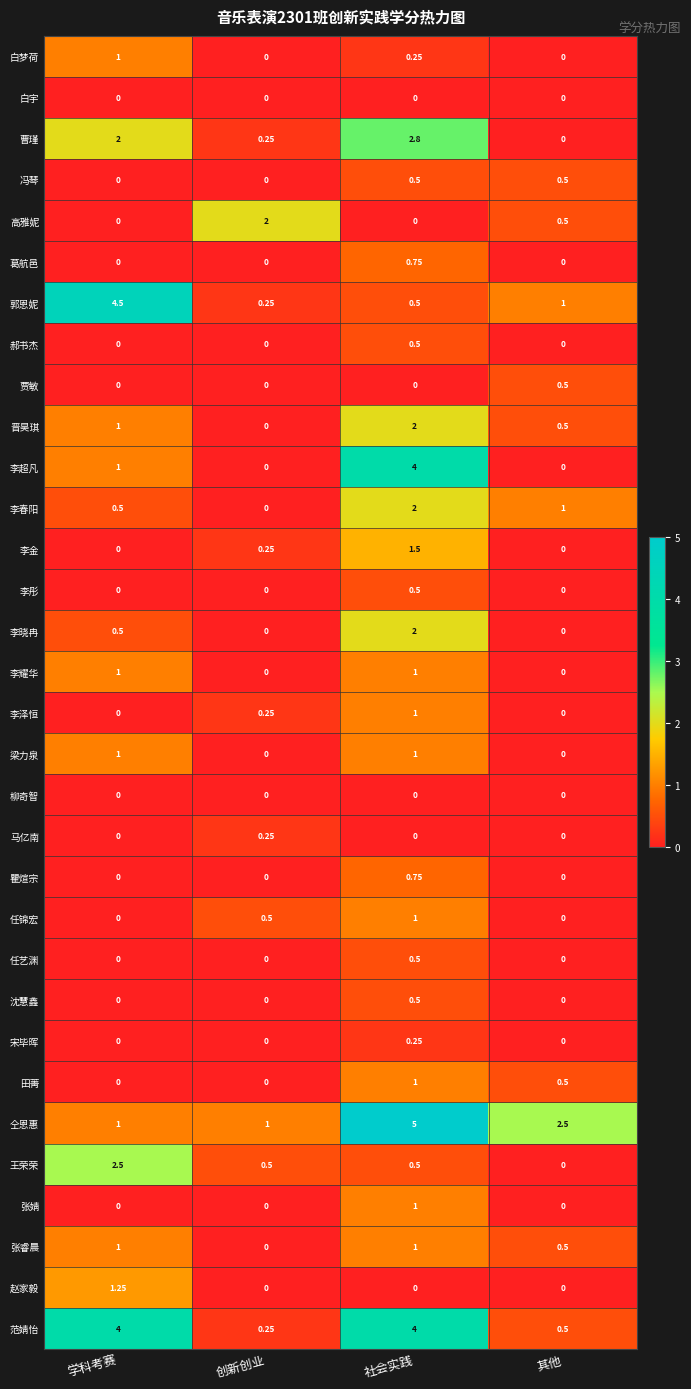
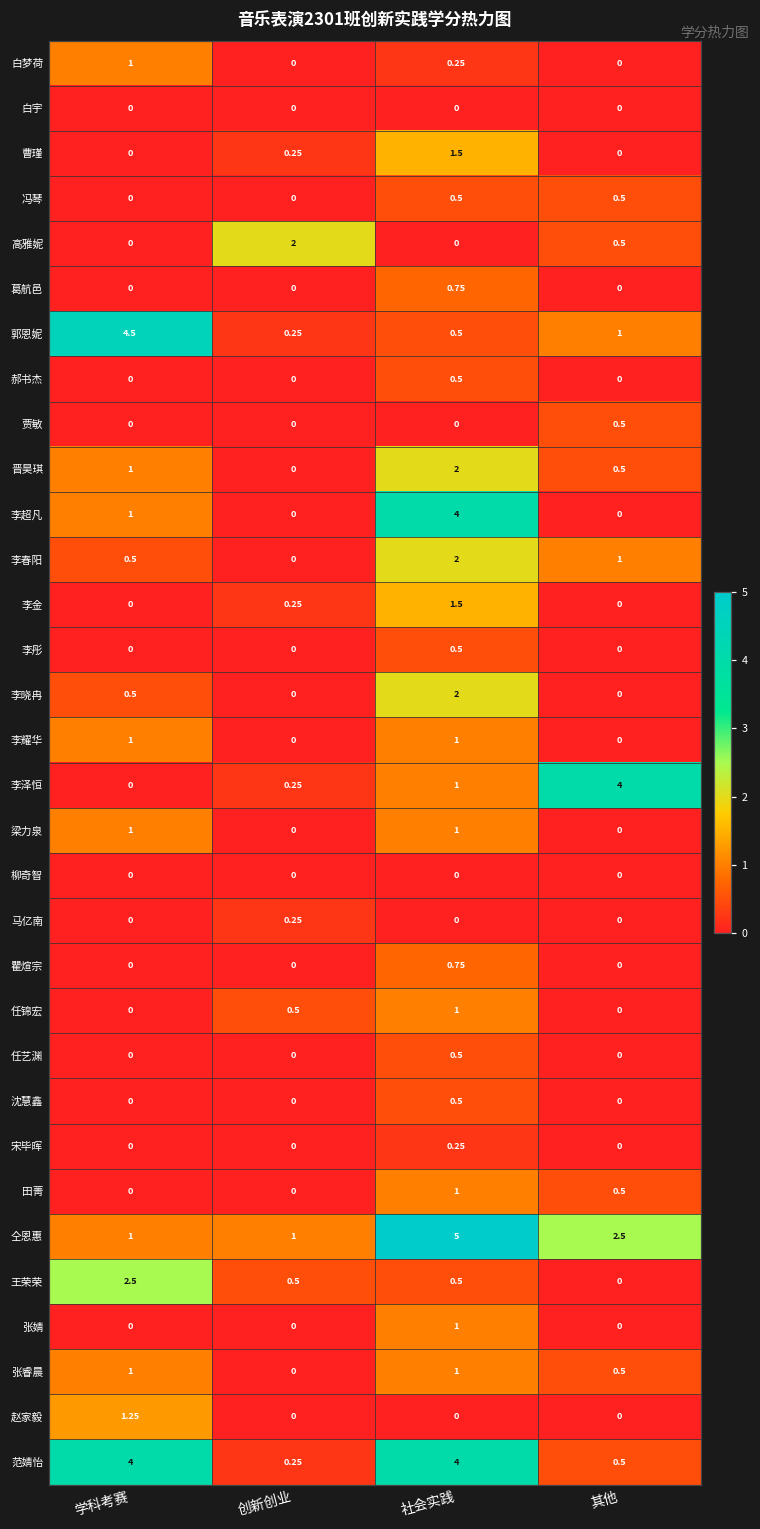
  {
    "白梦荷": {
      "学科考赛": 1,
      "创新创业": 0,
      "社会实践": 0.25,
      "其他": 0
    },
    "白宇": {
      "学科考赛": 0,
      "创新创业": 0,
      "社会实践": 0,
      "其他": 0
    },
    "曹瑾": {
-     "学科考赛": 2,
+     "学科考赛": 0,
      "创新创业": 0.25,
-     "社会实践": 2.8,
+     "社会实践": 1.5,
      "其他": 0
    },
    "冯琴": {
      "学科考赛": 0,
      "创新创业": 0,
      "社会实践": 0.5,
      "其他": 0.5
    },
    "高雅妮": {
      "学科考赛": 0,
      "创新创业": 2,
      "社会实践": 0,
      "其他": 0.5
    },
    "葛航邑": {
      "学科考赛": 0,
      "创新创业": 0,
      "社会实践": 0.75,
      "其他": 0
    },
    "郭恩妮": {
      "学科考赛": 4.5,
      "创新创业": 0.25,
      "社会实践": 0.5,
      "其他": 1
    },
    "郝书杰": {
      "学科考赛": 0,
      "创新创业": 0,
      "社会实践": 0.5,
      "其他": 0
    },
    "贾敏": {
      "学科考赛": 0,
      "创新创业": 0,
      "社会实践": 0,
      "其他": 0.5
    },
    "晋昊琪": {
      "学科考赛": 1,
      "创新创业": 0,
      "社会实践": 2,
      "其他": 0.5
    },
    "李超凡": {
      "学科考赛": 1,
      "创新创业": 0,
      "社会实践": 4,
      "其他": 0
    },
    "李春阳": {
      "学科考赛": 0.5,
      "创新创业": 0,
      "社会实践": 2,
      "其他": 1
    },
    "李金": {
      "学科考赛": 0,
      "创新创业": 0.25,
      "社会实践": 1.5,
      "其他": 0
    },
    "李彤": {
      "学科考赛": 0,
      "创新创业": 0,
      "社会实践": 0.5,
      "其他": 0
    },
    "李晓冉": {
      "学科考赛": 0.5,
      "创新创业": 0,
      "社会实践": 2,
      "其他": 0
    },
    "李耀华": {
      "学科考赛": 1,
      "创新创业": 0,
      "社会实践": 1,
      "其他": 0
    },
    "李泽恒": {
      "学科考赛": 0,
      "创新创业": 0.25,
      "社会实践": 1,
-     "其他": 0
+     "其他": 4
    },
    "梁力泉": {
      "学科考赛": 1,
      "创新创业": 0,
      "社会实践": 1,
      "其他": 0
    },
    "柳奇智": {
      "学科考赛": 0,
      "创新创业": 0,
      "社会实践": 0,
      "其他": 0
    },
    "马亿南": {
      "学科考赛": 0,
      "创新创业": 0.25,
      "社会实践": 0,
      "其他": 0
    },
    "瞿煊宗": {
      "学科考赛": 0,
      "创新创业": 0,
      "社会实践": 0.75,
      "其他": 0
    },
    "任锦宏": {
      "学科考赛": 0,
      "创新创业": 0.5,
      "社会实践": 1,
      "其他": 0
    },
    "任艺渊": {
      "学科考赛": 0,
      "创新创业": 0,
      "社会实践": 0.5,
      "其他": 0
    },
    "沈慧鑫": {
      "学科考赛": 0,
      "创新创业": 0,
      "社会实践": 0.5,
      "其他": 0
    },
    "宋毕晖": {
      "学科考赛": 0,
      "创新创业": 0,
      "社会实践": 0.25,
      "其他": 0
    },
    "田菁": {
      "学科考赛": 0,
      "创新创业": 0,
      "社会实践": 1,
      "其他": 0.5
    },
    "仝恩惠": {
      "学科考赛": 1,
      "创新创业": 1,
      "社会实践": 5,
      "其他": 2.5
    },
    "王荣荣": {
      "学科考赛": 2.5,
      "创新创业": 0.5,
      "社会实践": 0.5,
      "其他": 0
    },
    "张婧": {
      "学科考赛": 0,
      "创新创业": 0,
      "社会实践": 1,
      "其他": 0
    },
    "张睿晨": {
      "学科考赛": 1,
      "创新创业": 0,
      "社会实践": 1,
      "其他": 0.5
    },
    "赵家毅": {
      "学科考赛": 1.25,
      "创新创业": 0,
      "社会实践": 0,
      "其他": 0
    },
    "范婧怡": {
      "学科考赛": 4,
      "创新创业": 0.25,
      "社会实践": 4,
      "其他": 0.5
    }
  }
